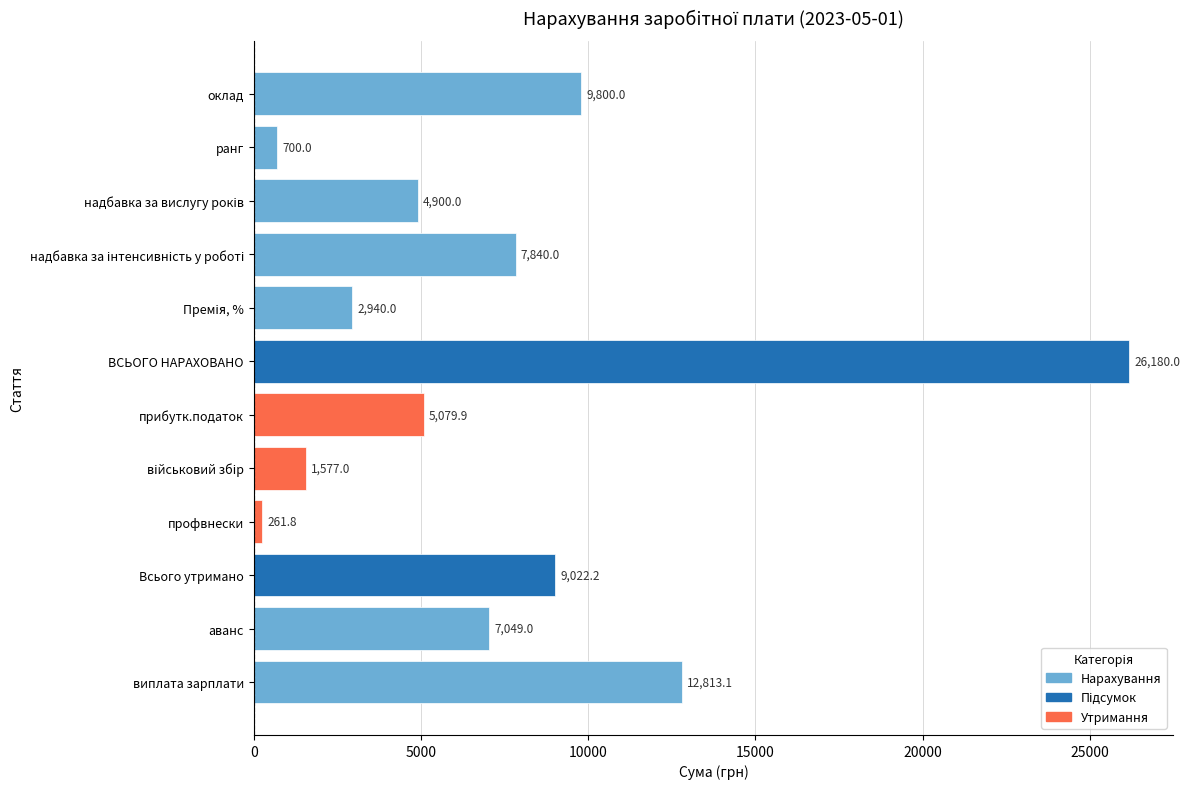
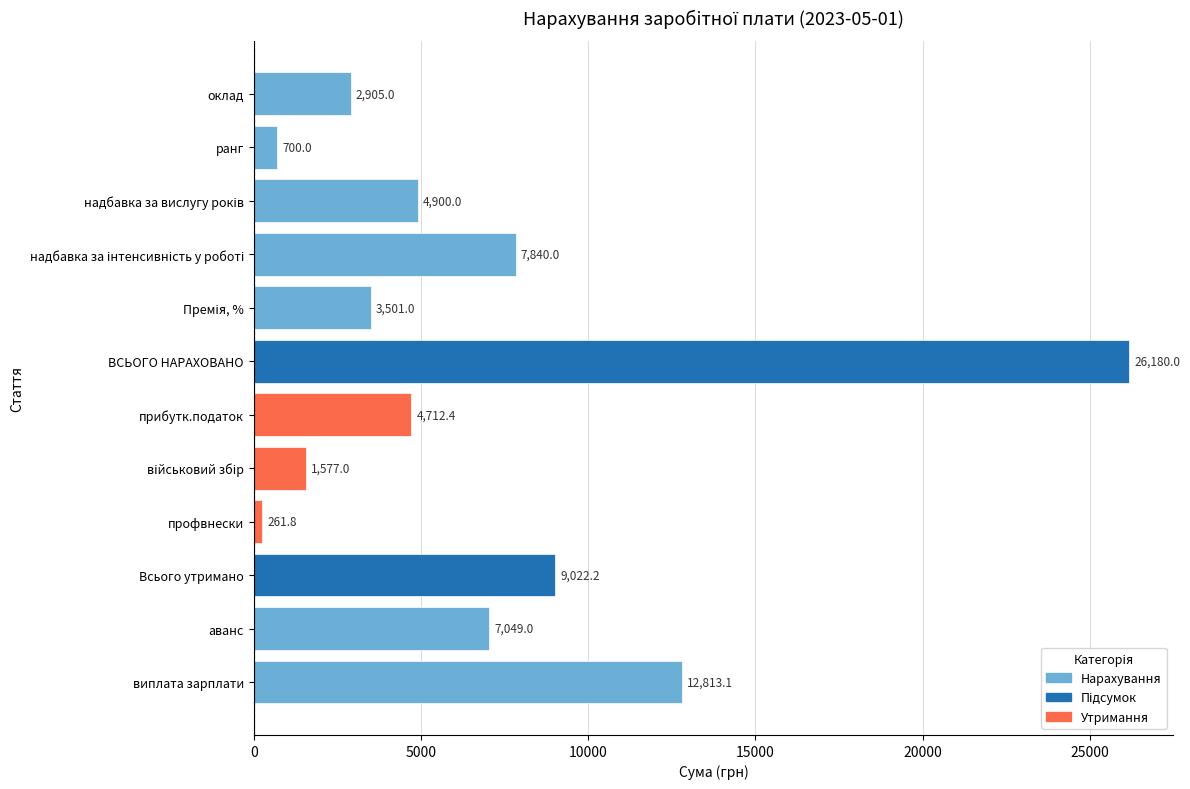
  {
-   "оклад": "9,800.0",
+   "оклад": "2,905.0",
    "ранг": "700.0",
    "надбавка за вислугу років": "4,900.0",
    "надбавка за інтенсивність у роботі": "7,840.0",
-   "Премія, %": "2,940.0",
+   "Премія, %": "3,501.0",
    "ВСЬОГО НАРАХОВАНО": "26,180.0",
-   "прибутк.податок": "5,079.9",
+   "прибутк.податок": "4,712.4",
    "військовий збір": "1,577.0",
    "профвнески": "261.8",
    "Всього утримано": "9,022.2",
    "аванс": "7,049.0",
    "виплата зарплати": "12,813.1"
  }
